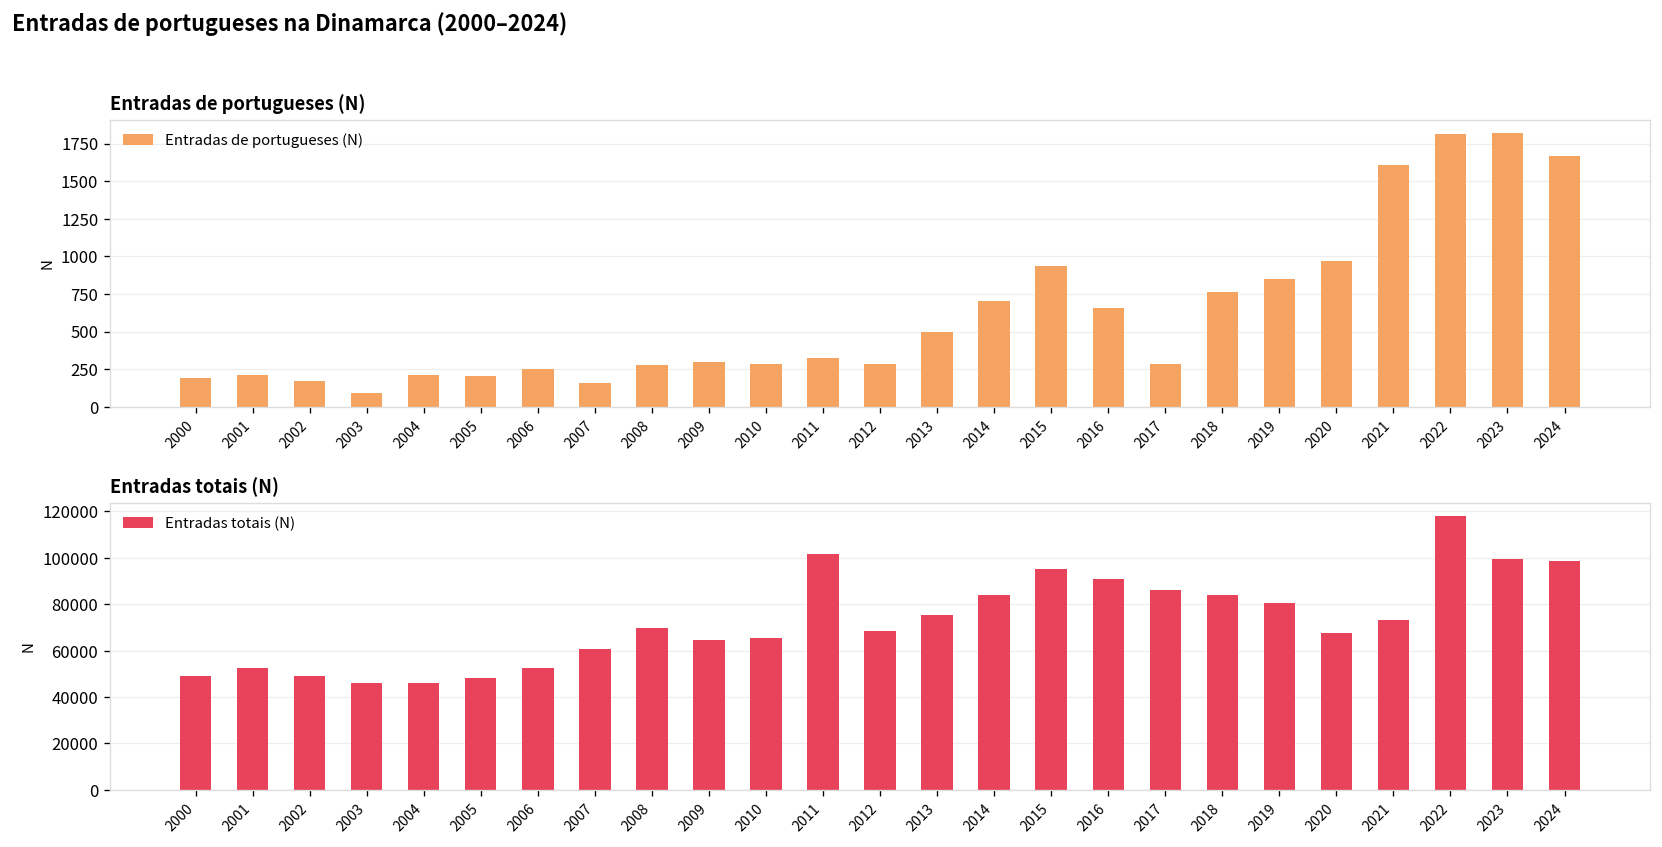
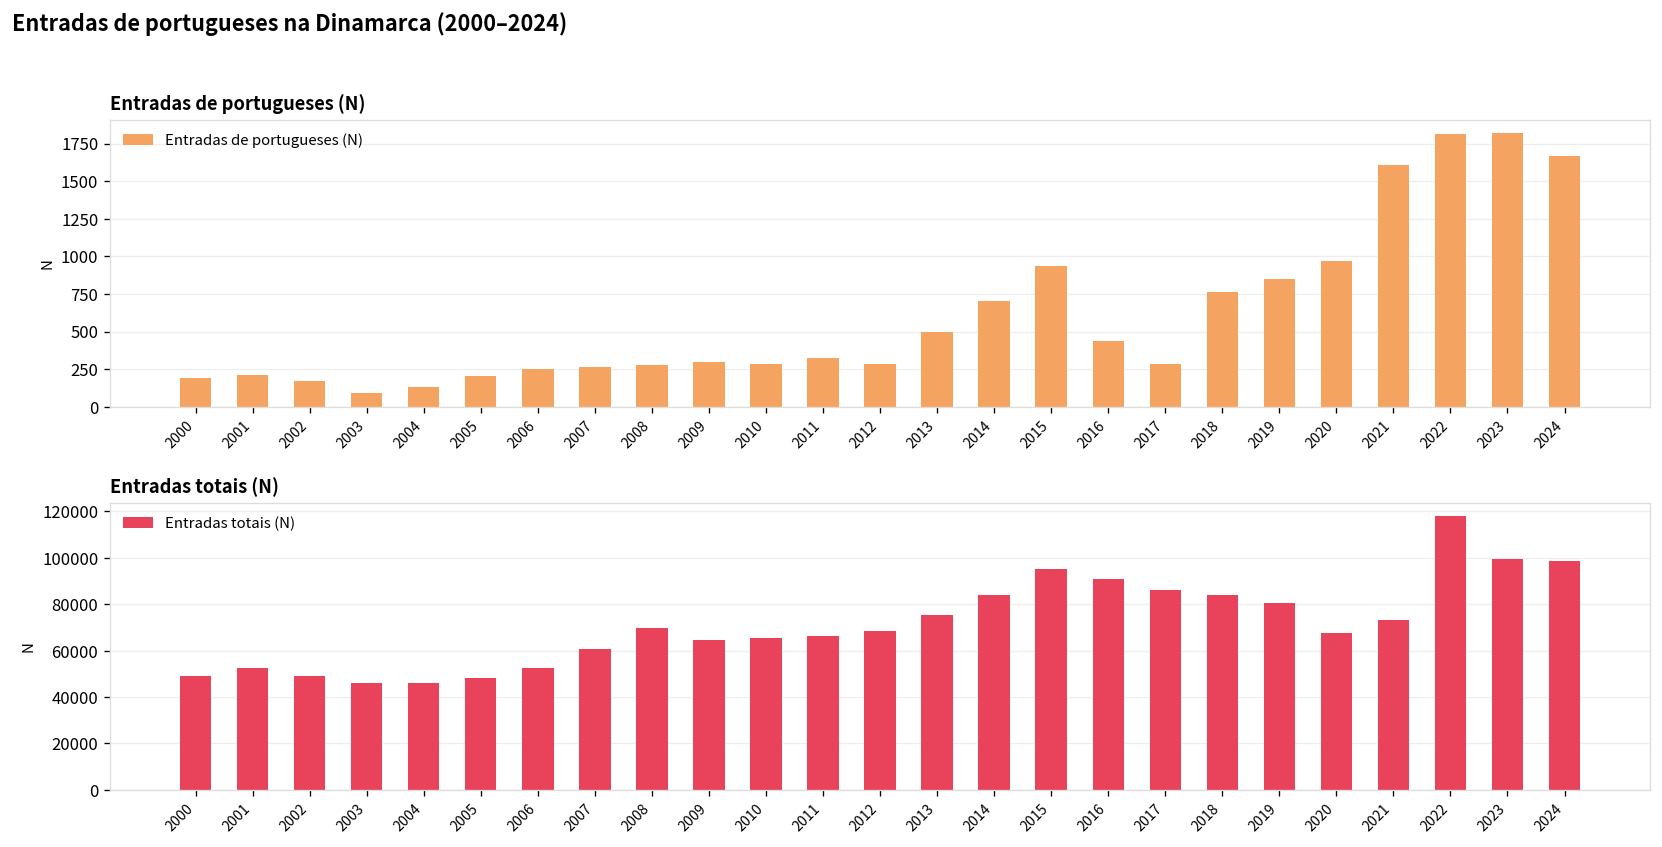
  {
    "Entradas de portugueses (N)": {
      "2000": 190,
      "2001": 210,
      "2002": 170,
      "2003": 90,
-     "2004": 210,
+     "2004": 130,
      "2005": 210,
      "2006": 250,
-     "2007": 160,
+     "2007": 270,
      "2008": 280,
      "2009": 300,
      "2010": 290,
      "2011": 330,
      "2012": 290,
      "2013": 500,
      "2014": 700,
      "2015": 940,
-     "2016": 660,
+     "2016": 440,
      "2017": 280,
      "2018": 770,
      "2019": 850,
      "2020": 970,
      "2021": 1610,
      "2022": 1810,
      "2023": 1820,
      "2024": 1670
    },
    "Entradas totais (N)": {
      "2000": 49000,
      "2001": 52000,
      "2002": 49000,
      "2003": 46000,
      "2004": 46000,
      "2005": 48000,
      "2006": 53000,
      "2007": 61000,
      "2008": 70000,
      "2009": 65000,
      "2010": 65000,
-     "2011": 101000,
+     "2011": 67000,
      "2012": 68000,
      "2013": 76000,
      "2014": 84000,
      "2015": 95000,
      "2016": 91000,
      "2017": 86000,
      "2018": 84000,
      "2019": 81000,
      "2020": 68000,
      "2021": 73000,
      "2022": 118000,
      "2023": 99000,
      "2024": 99000
    }
  }
